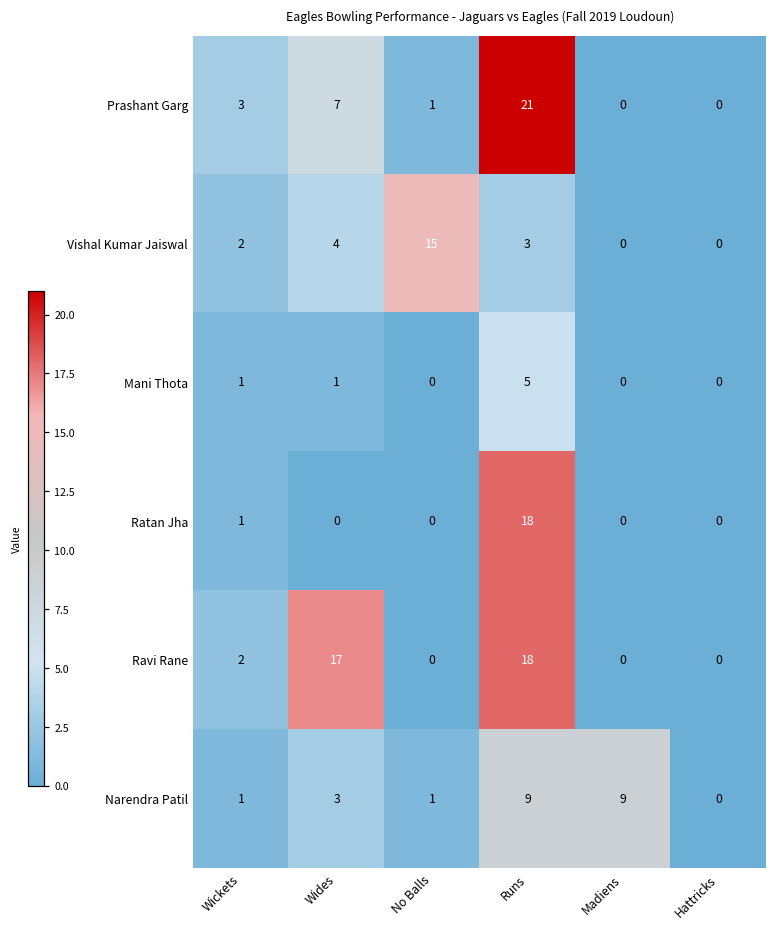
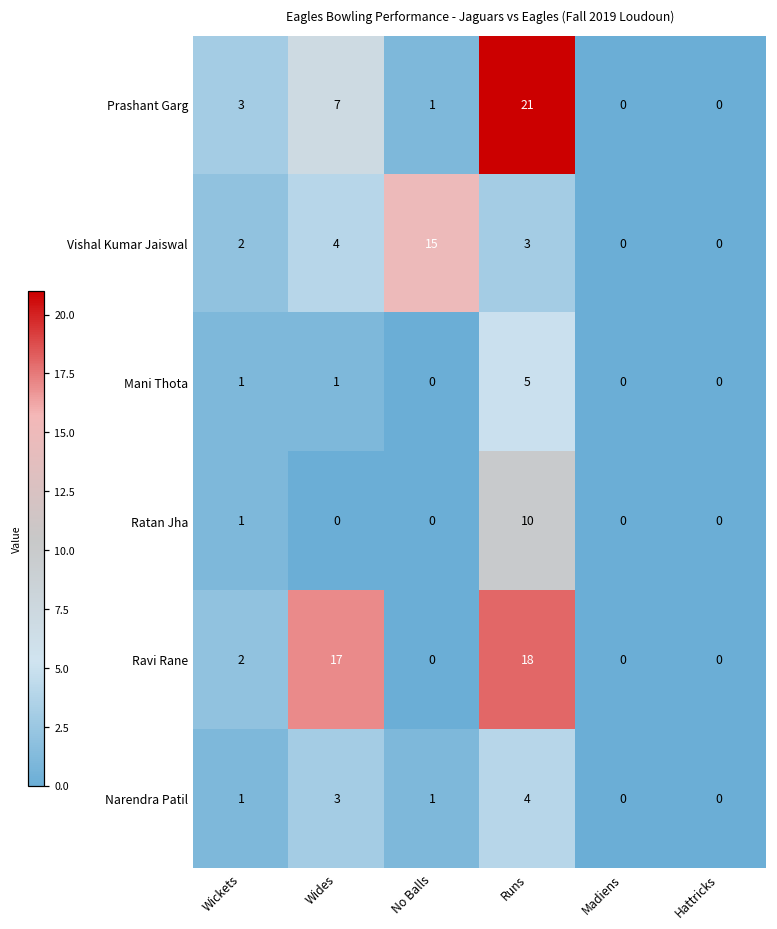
  {
    "Prashant Garg": {
      "Wickets": 3,
      "Wides": 7,
      "No Balls": 1,
      "Runs": 21,
      "Madiens": 0,
      "Hattricks": 0
    },
    "Vishal Kumar Jaiswal": {
      "Wickets": 2,
      "Wides": 4,
      "No Balls": 15,
      "Runs": 3,
      "Madiens": 0,
      "Hattricks": 0
    },
    "Mani Thota": {
      "Wickets": 1,
      "Wides": 1,
      "No Balls": 0,
      "Runs": 5,
      "Madiens": 0,
      "Hattricks": 0
    },
    "Ratan Jha": {
      "Wickets": 1,
      "Wides": 0,
      "No Balls": 0,
-     "Runs": 18,
+     "Runs": 10,
      "Madiens": 0,
      "Hattricks": 0
    },
    "Ravi Rane": {
      "Wickets": 2,
      "Wides": 17,
      "No Balls": 0,
      "Runs": 18,
      "Madiens": 0,
      "Hattricks": 0
    },
    "Narendra Patil": {
      "Wickets": 1,
      "Wides": 3,
      "No Balls": 1,
-     "Runs": 9,
-     "Madiens": 9,
+     "Runs": 4,
+     "Madiens": 0,
      "Hattricks": 0
    }
  }
